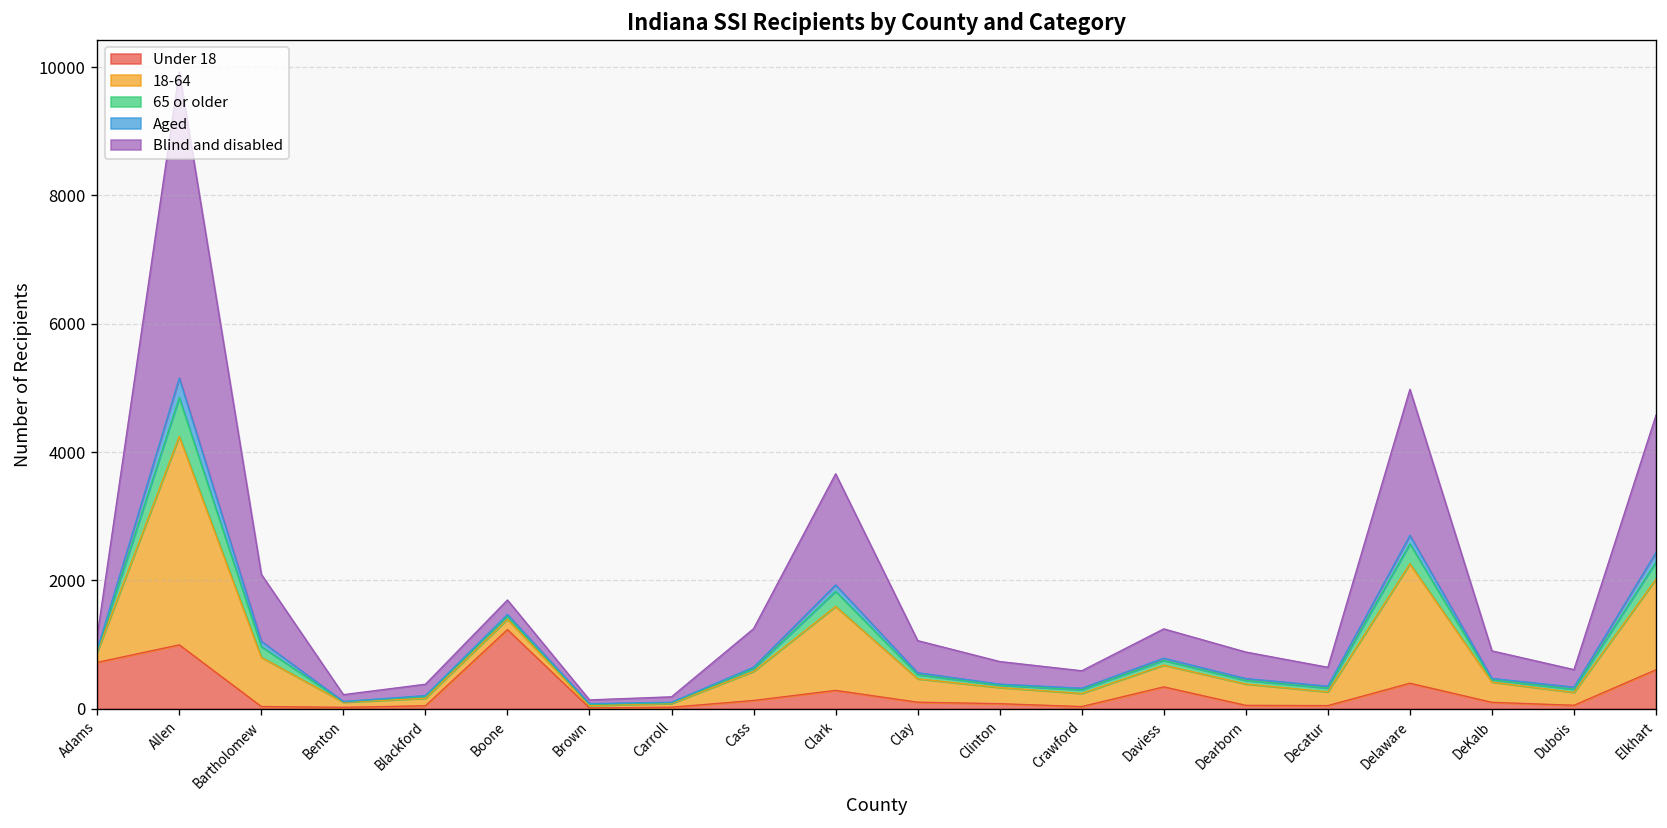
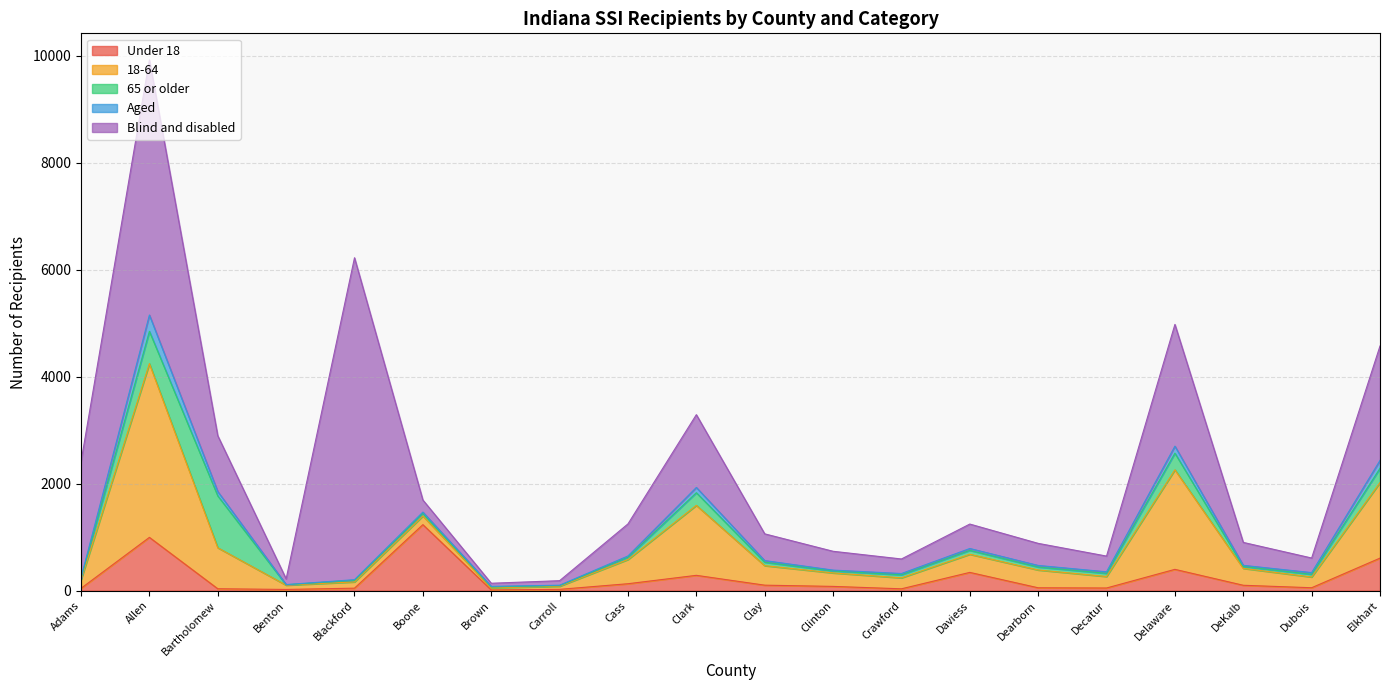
  {
    "Under 18": {
-     "Adams": 700,
+     "Adams": 0,
      "Allen": 1000,
      "Bartholomew": 0,
      "Benton": 0,
      "Blackford": 0,
      "Boone": 1200,
      "Carroll": 0,
      "Cass": 100,
      "Clark": 300,
      "Clay": 100,
      "Clinton": 100,
      "Crawford": 0,
      "Daviess": 300,
      "Dearborn": 100,
      "Decatur": 0,
      "Delaware": 400,
      "DeKalb": 100,
      "Dubois": 100,
      "Elkhart": 600
    },
    "18-64": {
      "Allen": 3300,
      "Bartholomew": 800,
      "Boone": 200,
      "Clark": 1300,
      "Clay": 400,
      "Crawford": 200,
      "Daviess": 300,
      "Dearborn": 300,
      "Decatur": 200,
      "Delaware": 1900,
      "Dubois": 200,
      "Elkhart": 1400
    },
    "65 or older": {
      "Allen": 600,
-     "Bartholomew": 200,
+     "Bartholomew": 1000,
      "Clark": 200,
      "Delaware": 300,
      "Elkhart": 300
    },
    "Aged": {
      "Allen": 300,
      "Bartholomew": 100,
      "Clark": 100,
      "Delaware": 100,
      "Elkhart": 100
    },
    "Blind and disabled": {
-     "Adams": 200,
+     "Adams": 2200,
      "Bartholomew": 1000,
      "Benton": 100,
-     "Blackford": 200,
+     "Blackford": 6000,
      "Boone": 200,
      "Brown": 100,
      "Carroll": 100,
      "Cass": 600,
-     "Clark": 1700,
+     "Clark": 1400,
      "Clay": 500,
      "Clinton": 400,
      "Crawford": 300,
      "Daviess": 500,
      "Dearborn": 400,
      "Decatur": 300,
      "Delaware": 2300,
      "DeKalb": 400,
      "Dubois": 300,
      "Elkhart": 2100
    }
  }
